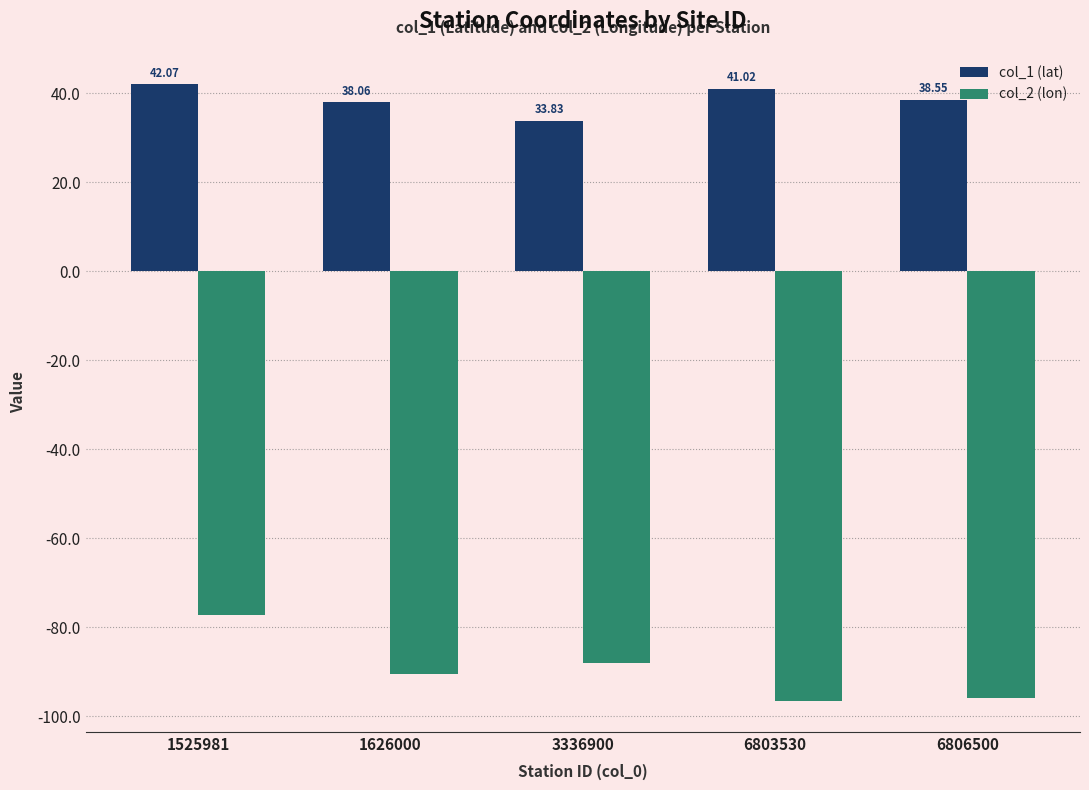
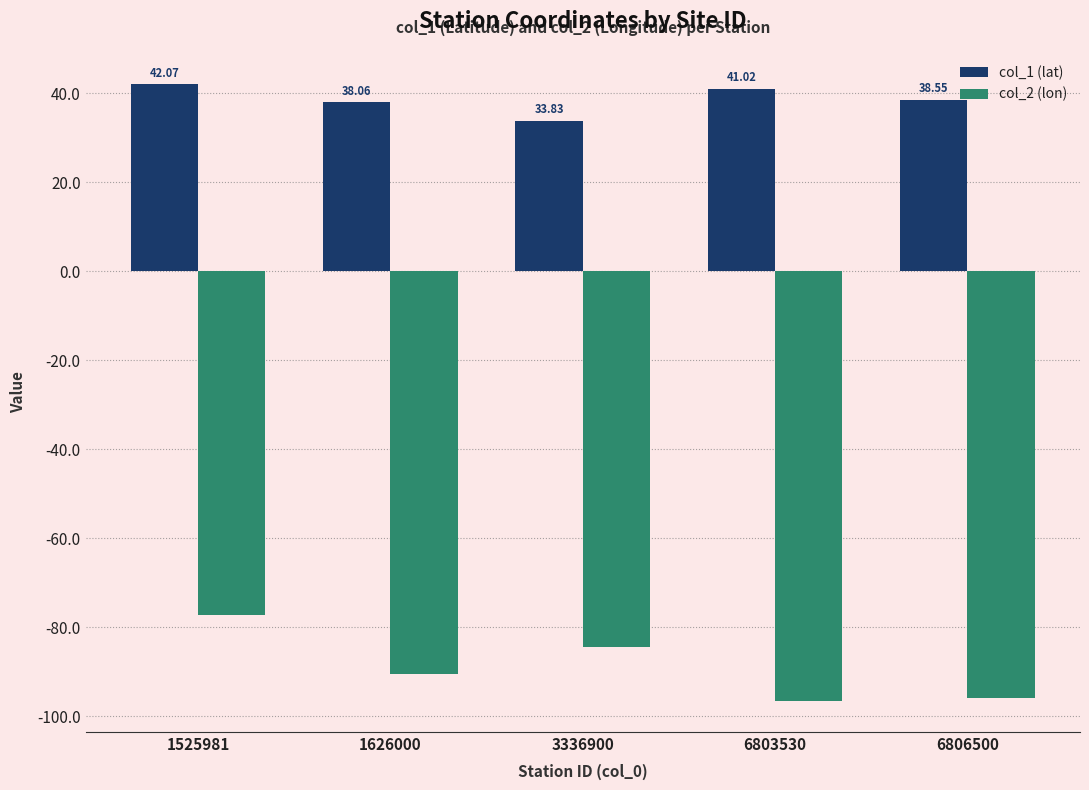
  {
    "col_1 (lat)": {
      "1525981": 42.07,
      "1626000": 38.06,
      "3336900": 33.83,
      "6803530": 41.02,
      "6806500": 38.55
    },
    "col_2 (lon)": {
      "1525981": -77,
      "1626000": -90,
-     "3336900": -88,
+     "3336900": -84,
      "6803530": -97,
      "6806500": -96
    }
  }
